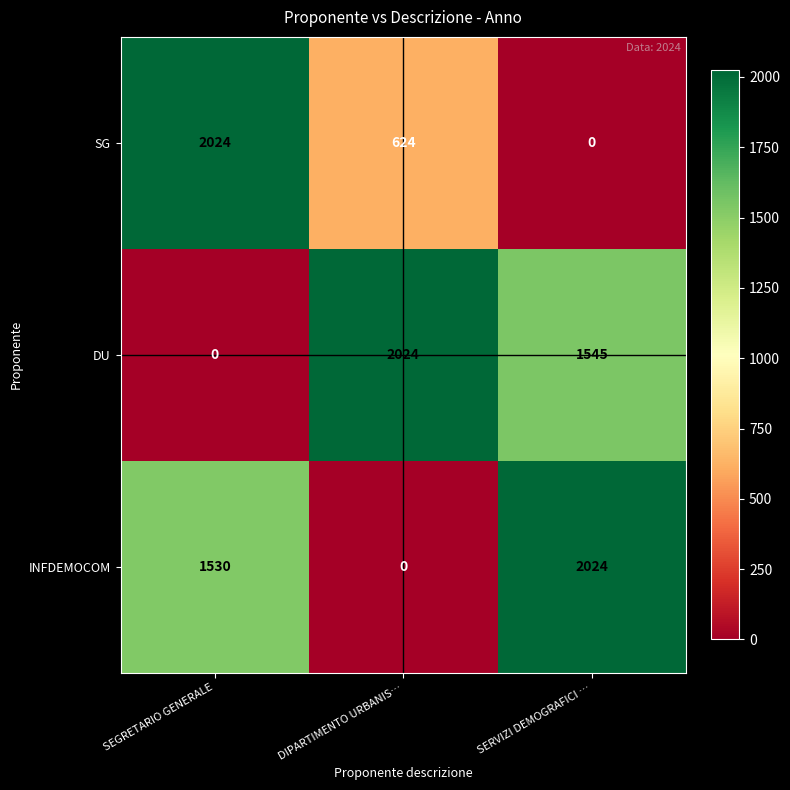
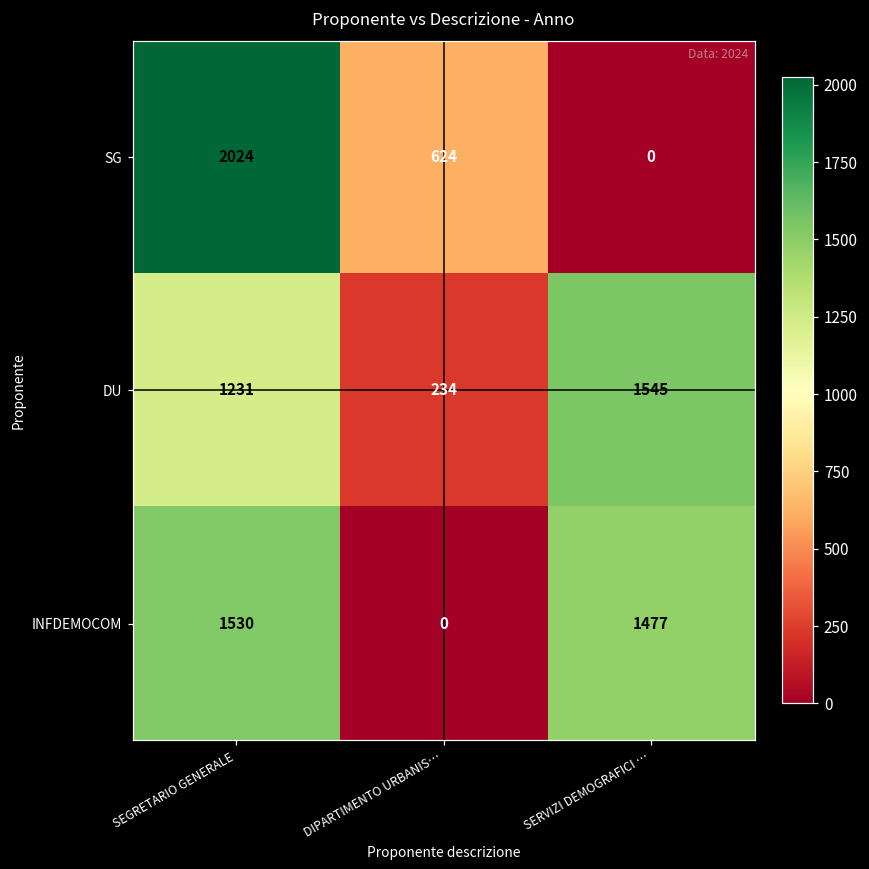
  {
    "SG": {
      "SEGRETARIO GENERALE": 2024,
      "DIPARTIMENTO URBANIS…": 624
    },
    "DU": {
-     "SEGRETARIO GENERALE": 0,
-     "DIPARTIMENTO URBANIS…": 2024,
+     "SEGRETARIO GENERALE": 1231,
+     "DIPARTIMENTO URBANIS…": 234,
      "SERVIZI DEMOGRAFICI …": 1545
    },
    "INFDEMOCOM": {
      "SEGRETARIO GENERALE": 1530,
      "DIPARTIMENTO URBANIS…": 0,
-     "SERVIZI DEMOGRAFICI …": 2024
+     "SERVIZI DEMOGRAFICI …": 1477
    }
  }
